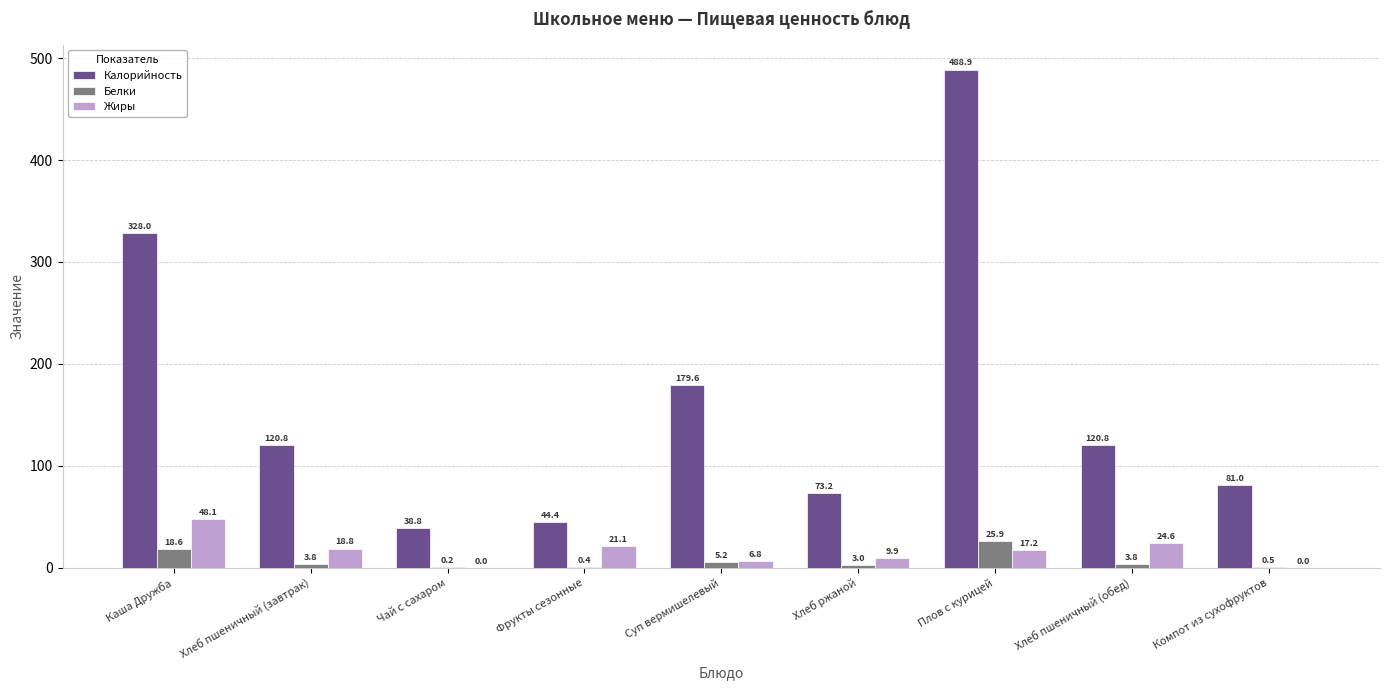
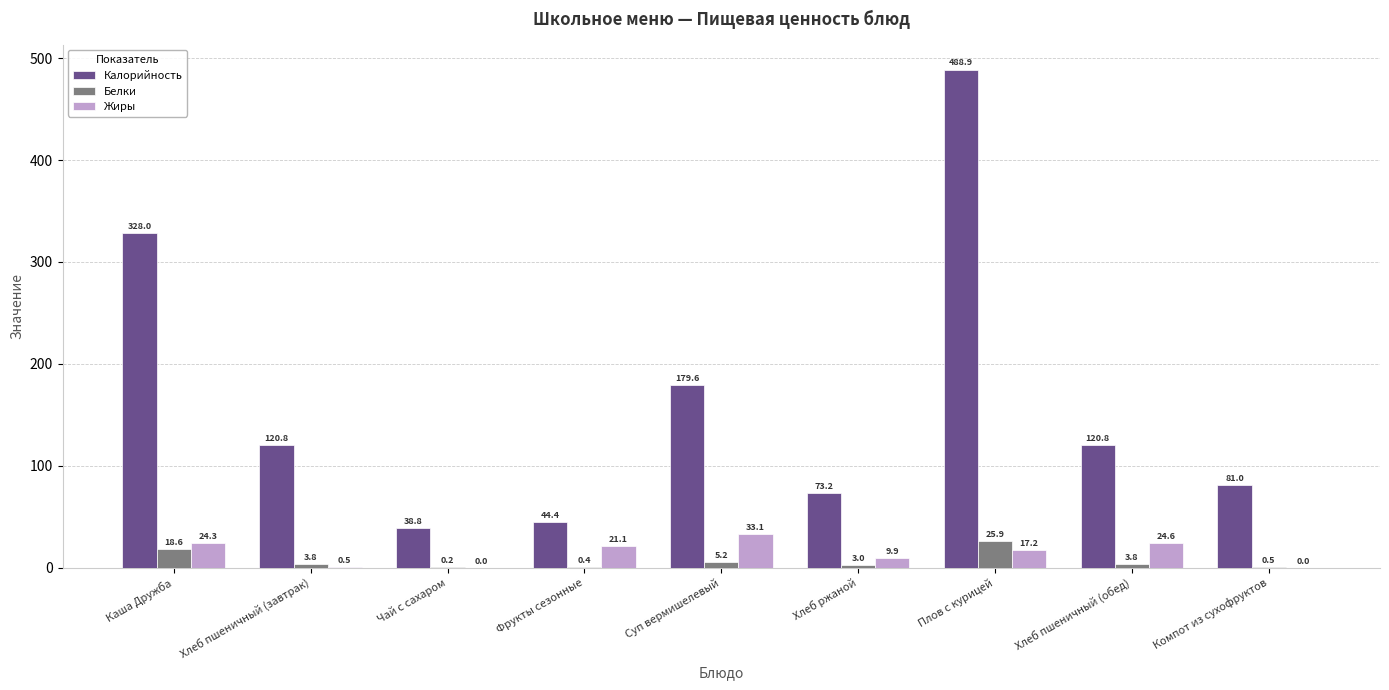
  {
    "Жиры": {
-     "Каша Дружба": 48.1,
-     "Хлеб пшеничный (завтрак)": 18.8,
+     "Каша Дружба": 24.3,
+     "Хлеб пшеничный (завтрак)": 0.5,
      "Чай с сахаром": 0.0,
      "Фрукты сезонные": 21.1,
-     "Суп вермишелевый": 6.8,
+     "Суп вермишелевый": 33.1,
      "Хлеб ржаной": 9.9,
      "Плов с курицей": 17.2,
      "Хлеб пшеничный (обед)": 24.6,
      "Компот из сухофруктов": 0.0
    }
  }
